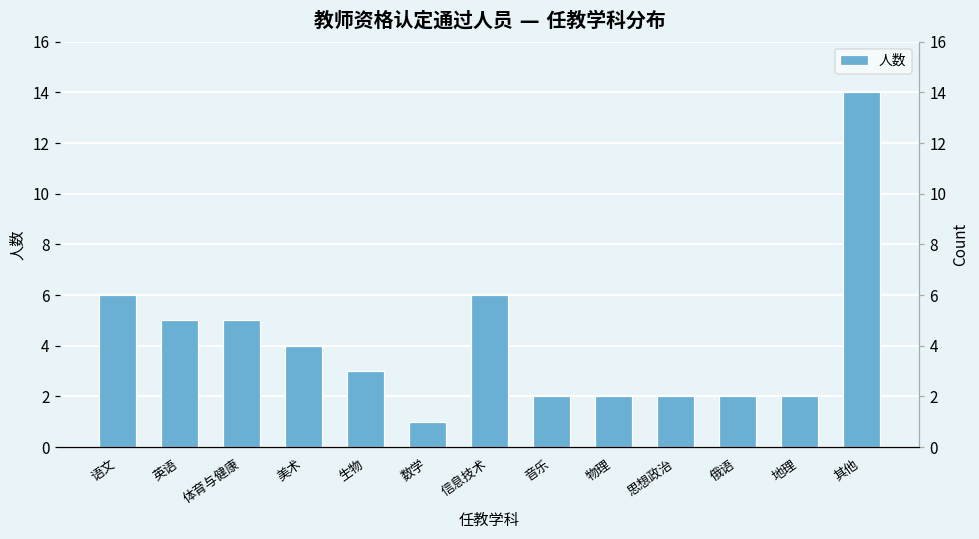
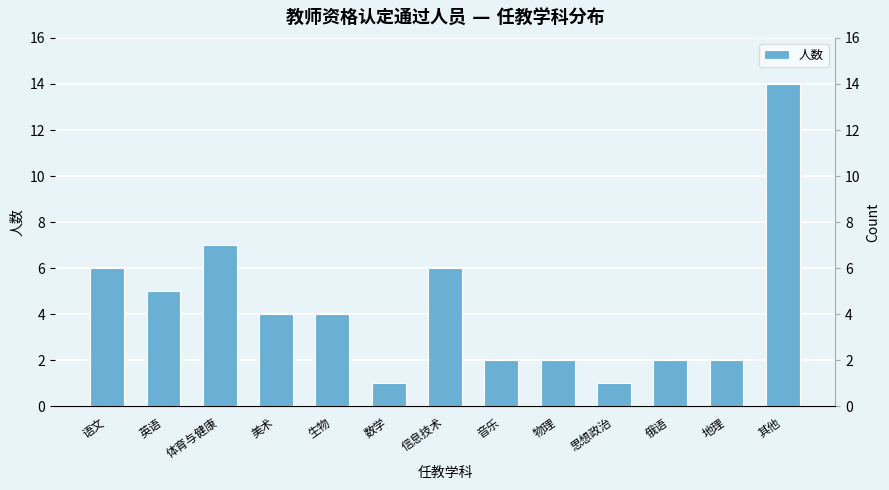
  {
    "语文": 6,
    "英语": 5,
-   "体育与健康": 5,
+   "体育与健康": 7,
    "美术": 4,
-   "生物": 3,
+   "生物": 4,
    "数学": 1,
    "信息技术": 6,
    "音乐": 2,
    "物理": 2,
-   "思想政治": 2,
+   "思想政治": 1,
    "俄语": 2,
    "地理": 2,
    "其他": 14
  }
